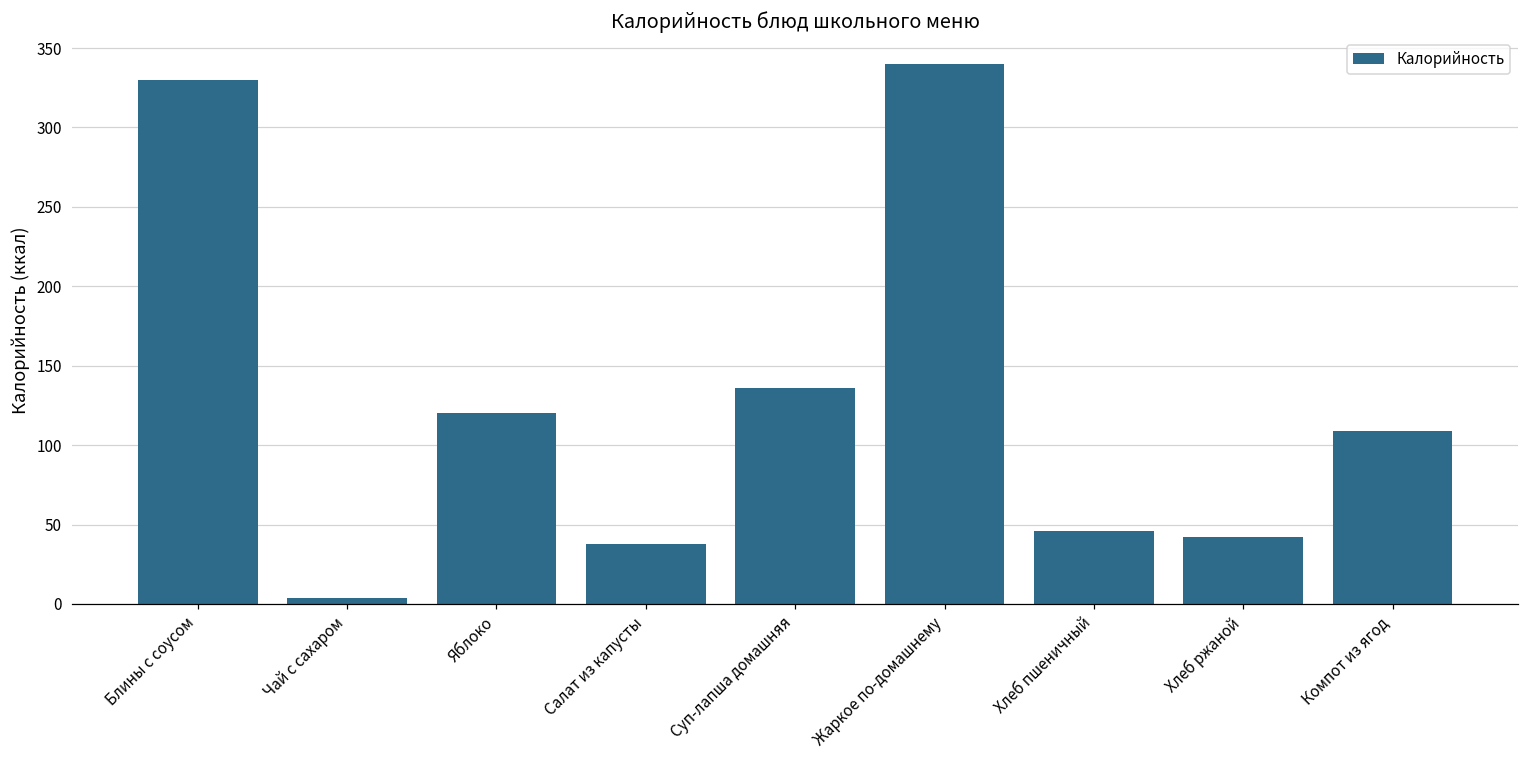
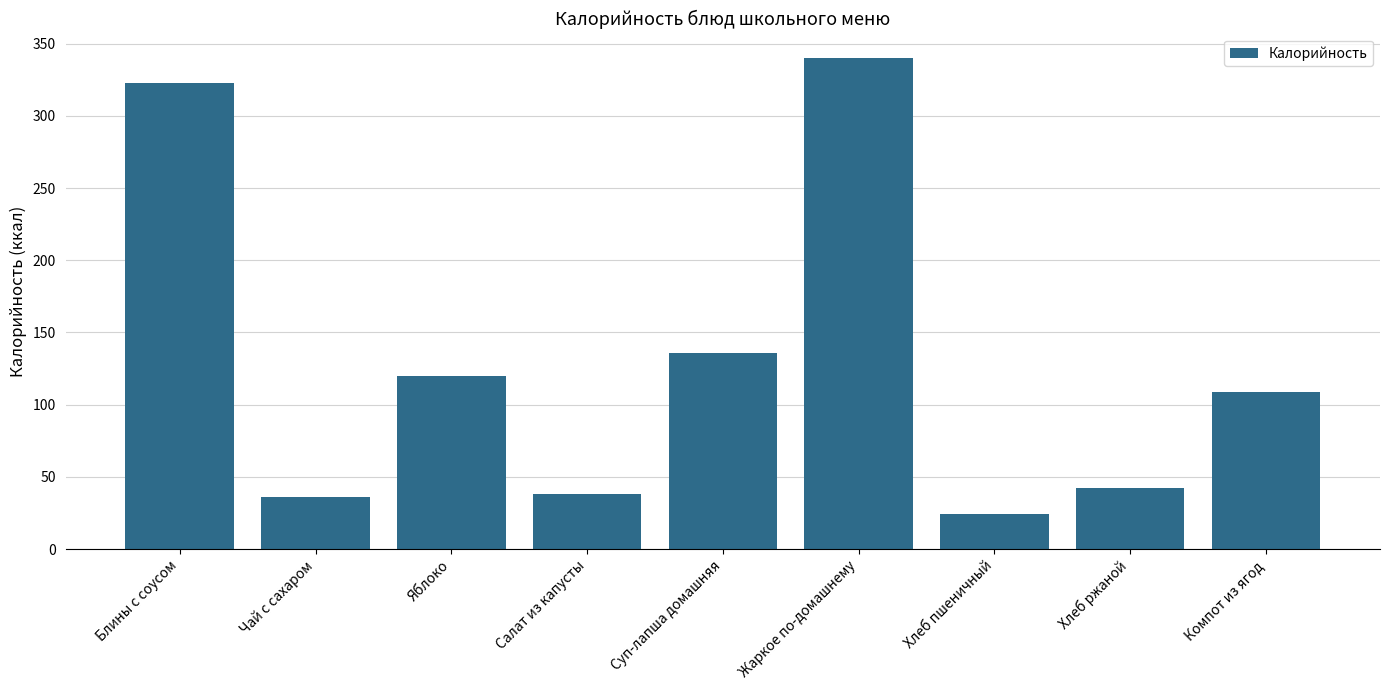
  {
-   "Блины с соусом": 330,
-   "Чай с сахаром": 4,
+   "Блины с соусом": 323,
+   "Чай с сахаром": 36,
    "Яблоко": 120,
    "Салат из капусты": 38,
    "Суп-лапша домашняя": 136,
    "Жаркое по-домашнему": 340,
-   "Хлеб пшеничный": 46,
+   "Хлеб пшеничный": 24,
    "Хлеб ржаной": 42,
    "Компот из ягод": 109
  }
